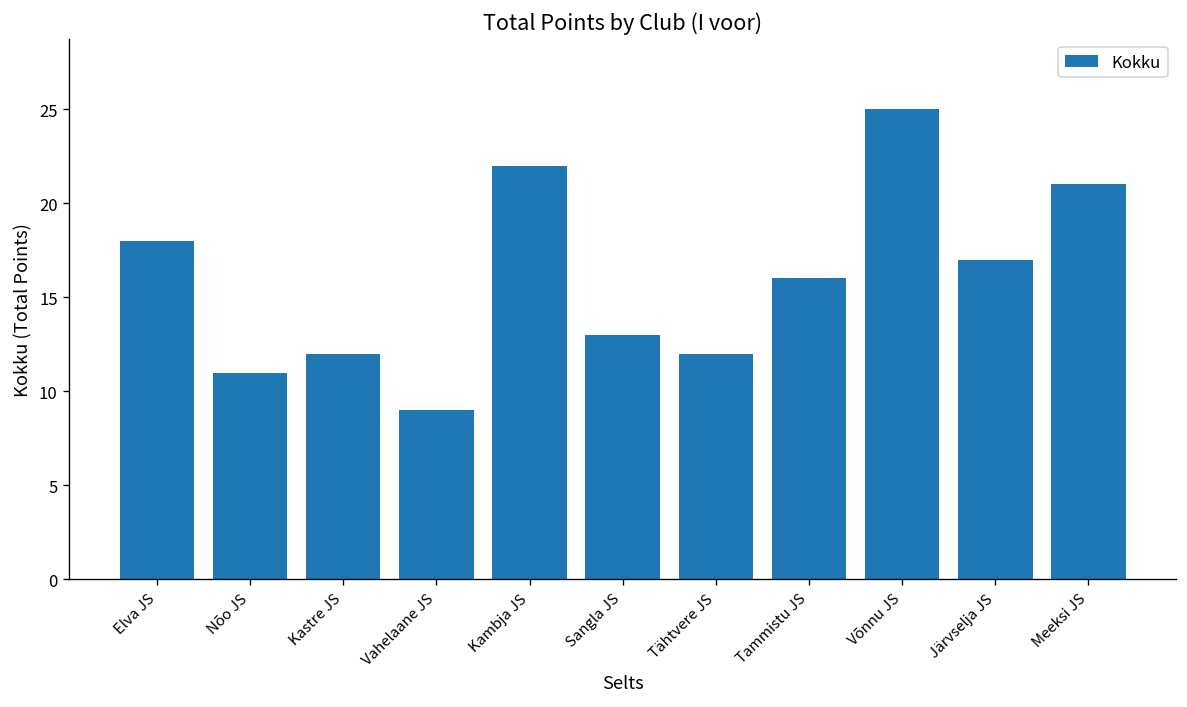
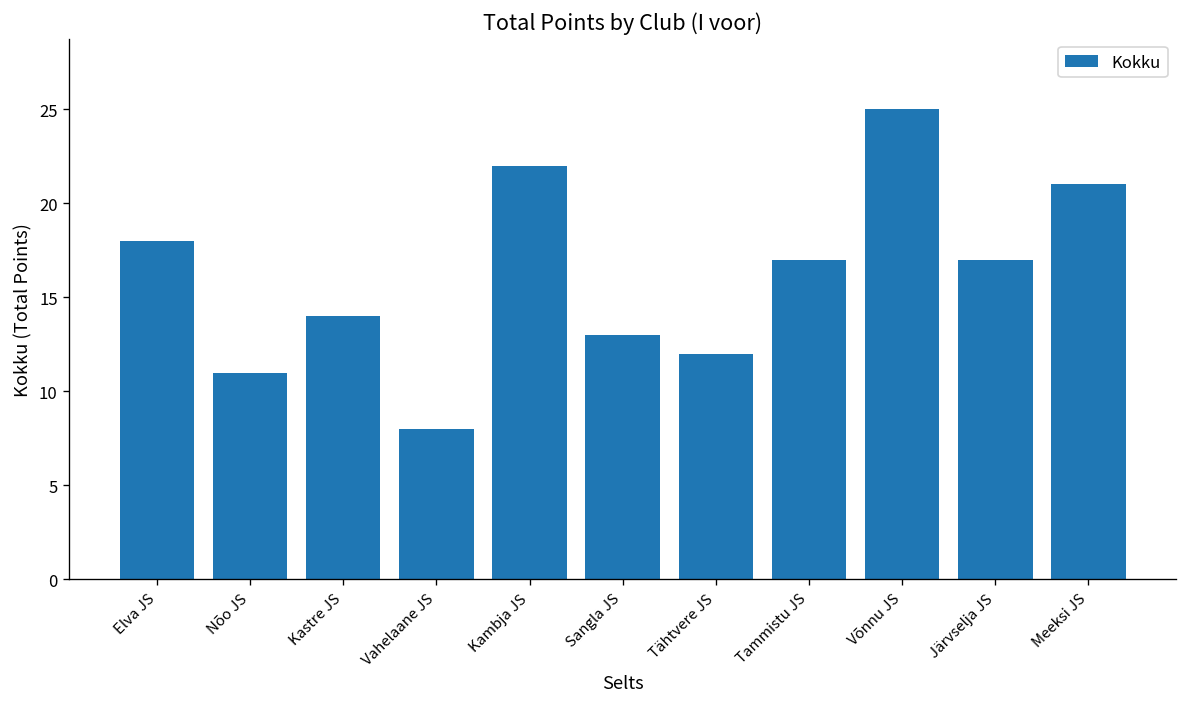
  {
    "Elva JS": 18,
    "Nõo JS": 11,
-   "Kastre JS": 12,
-   "Vahelaane JS": 9,
+   "Kastre JS": 14,
+   "Vahelaane JS": 8,
    "Kambja JS": 22,
    "Sangla JS": 13,
    "Tähtvere JS": 12,
-   "Tammistu JS": 16,
+   "Tammistu JS": 17,
    "Võnnu JS": 25,
    "Järvselja JS": 17,
    "Meeksi JS": 21
  }
